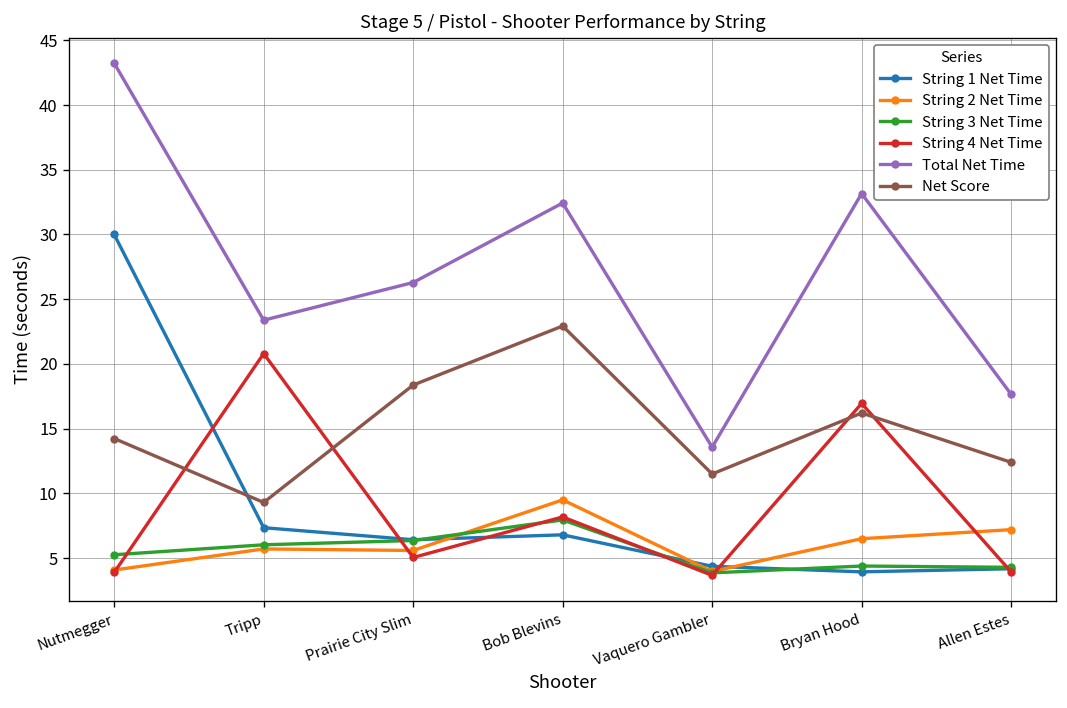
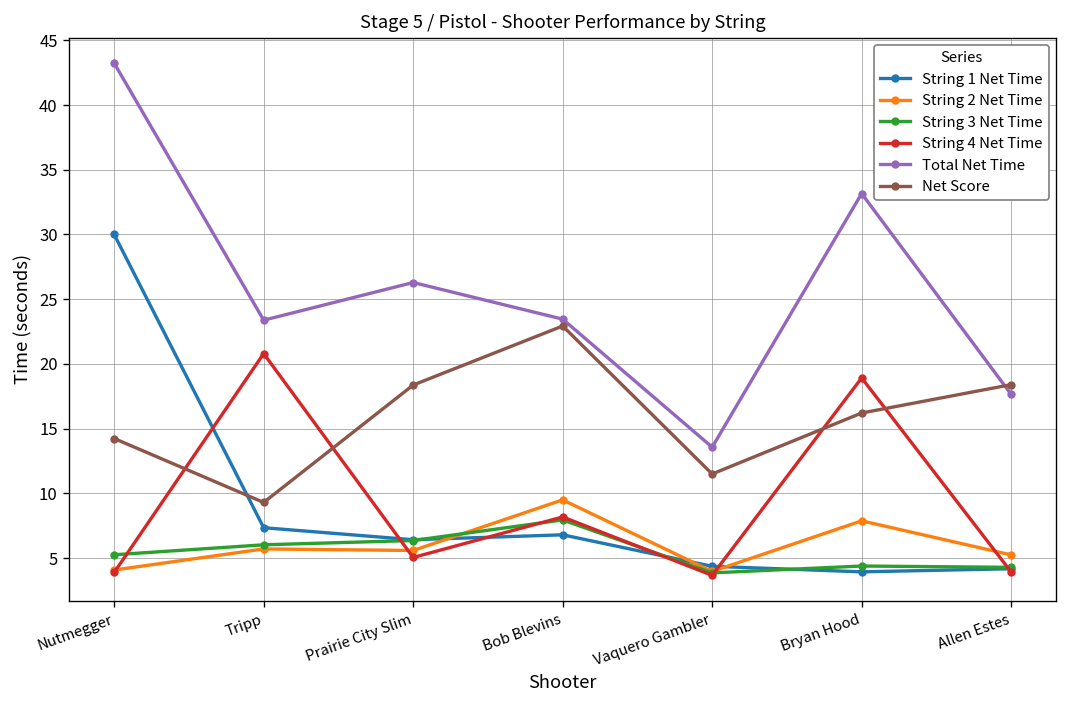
  {
    "String 1 Net Time": {
      "Nutmegger": 30.0,
      "Tripp": 7.4,
      "Bob Blevins": 6.8,
      "Vaquero Gambler": 4.4,
      "Bryan Hood": 3.9
    },
    "String 2 Net Time": {
      "Tripp": 5.7,
      "Prairie City Slim": 5.6,
      "Bob Blevins": 9.5,
-     "Bryan Hood": 6.5,
-     "Allen Estes": 7.2
+     "Bryan Hood": 7.9,
+     "Allen Estes": 5.3
    },
    "String 3 Net Time": {
      "Nutmegger": 5.3,
      "Tripp": 6.0,
      "Bryan Hood": 4.4
    },
    "String 4 Net Time": {
      "Tripp": 20.8,
      "Prairie City Slim": 5.1,
-     "Bryan Hood": 17.0,
+     "Bryan Hood": 18.9,
      "Allen Estes": 3.9
    },
    "Total Net Time": {
      "Nutmegger": 43.2,
      "Tripp": 23.4,
      "Prairie City Slim": 26.3,
-     "Bob Blevins": 32.4,
+     "Bob Blevins": 23.5,
      "Vaquero Gambler": 13.6,
      "Bryan Hood": 33.2,
      "Allen Estes": 17.7
    },
    "Net Score": {
      "Nutmegger": 14.2,
      "Tripp": 9.3,
      "Prairie City Slim": 18.4,
      "Bob Blevins": 22.9,
      "Vaquero Gambler": 11.5,
      "Bryan Hood": 16.2,
-     "Allen Estes": 12.4
+     "Allen Estes": 18.4
    }
  }
